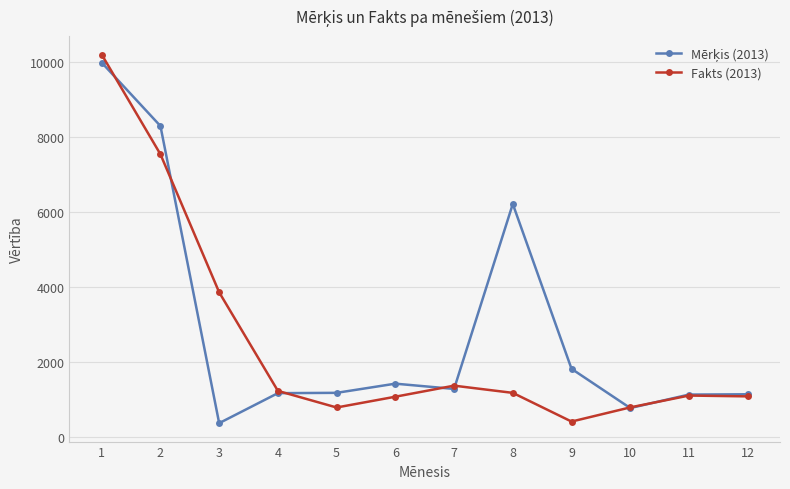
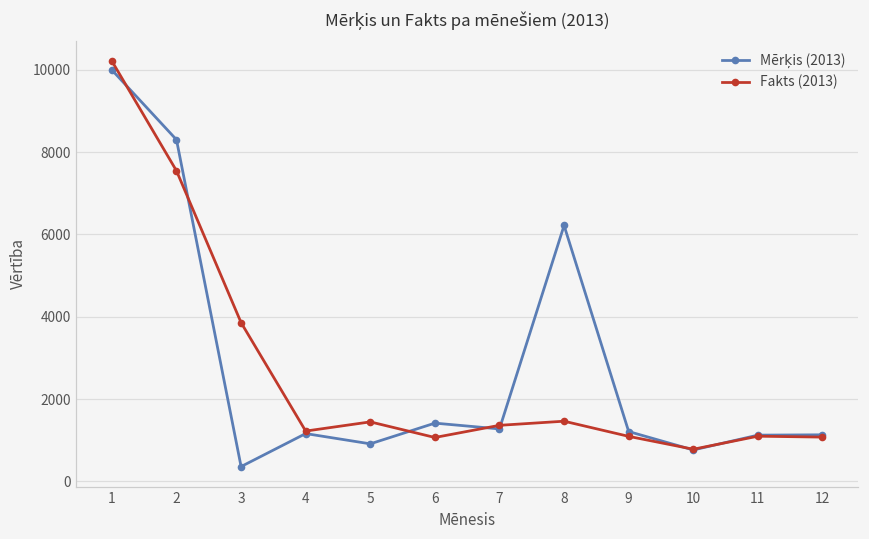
  {
    "Mērķis (2013)": {
      "1": 10000,
      "2": 8300,
      "3": 400,
-     "5": 1200,
+     "5": 900,
      "6": 1400,
      "7": 1300,
      "8": 6200,
-     "9": 1800
+     "9": 1200
    },
    "Fakts (2013)": {
      "1": 10200,
      "2": 7500,
      "3": 3900,
-     "5": 800,
+     "5": 1400,
      "6": 1100,
      "7": 1400,
-     "8": 1200,
-     "9": 400
+     "8": 1500,
+     "9": 1100
    }
  }
